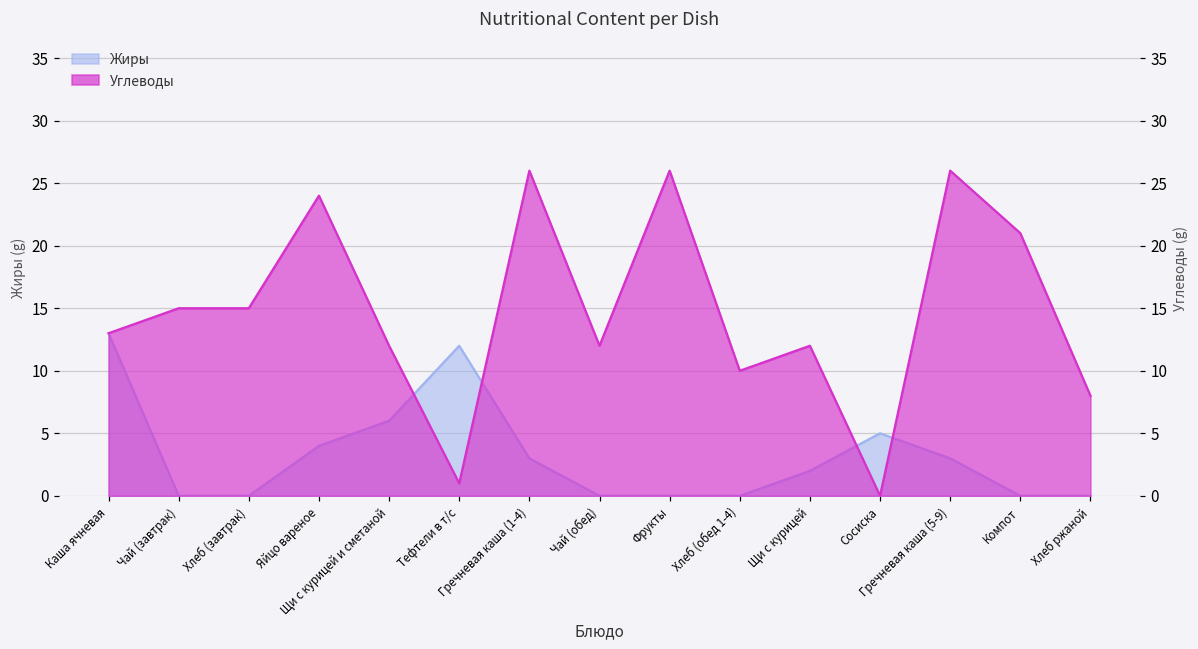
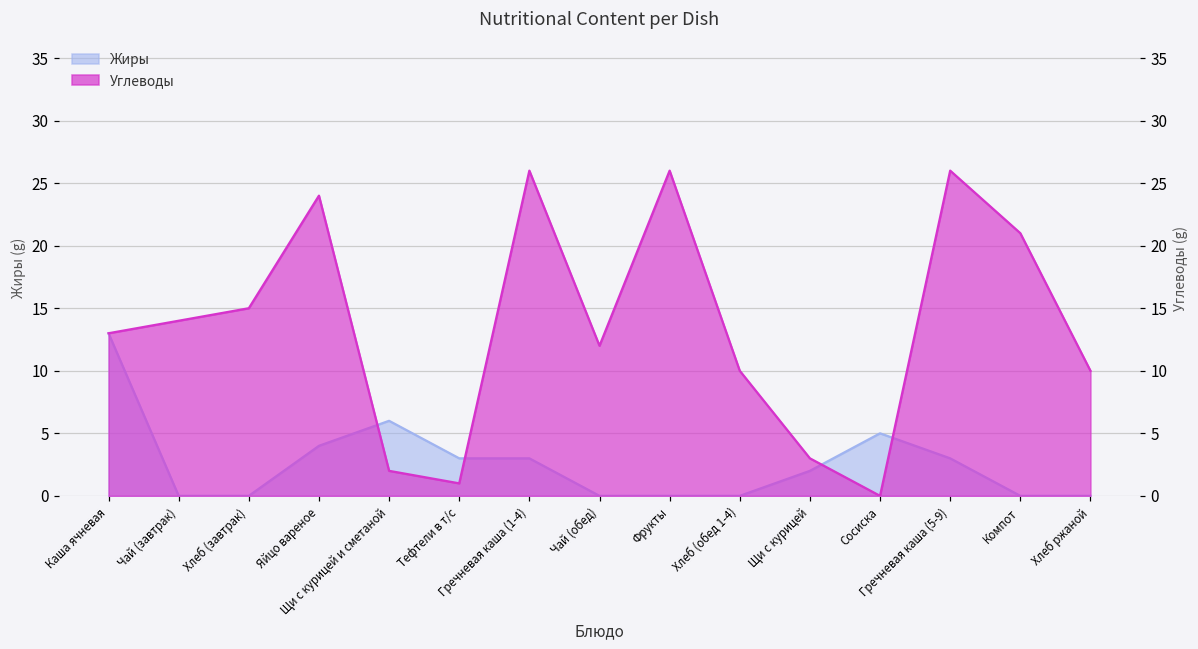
  {
    "Жиры": {
      "Каша ячневая": 13,
      "Чай (завтрак)": 0,
      "Хлеб (завтрак)": 0,
      "Яйцо вареное": 4,
      "Щи с курицей и сметаной": 6,
-     "Тефтели в т/с": 12,
+     "Тефтели в т/с": 3,
      "Гречневая каша (1-4)": 3,
      "Чай (обед)": 0,
      "Фрукты": 0,
      "Хлеб (обед 1-4)": 0,
      "Щи с курицей": 2,
      "Сосиска": 5,
      "Гречневая каша (5-9)": 3,
      "Компот": 0,
      "Хлеб ржаной": 0
    },
    "Углеводы": {
      "Каша ячневая": 13,
-     "Чай (завтрак)": 15,
+     "Чай (завтрак)": 14,
      "Хлеб (завтрак)": 15,
      "Яйцо вареное": 24,
-     "Щи с курицей и сметаной": 12,
+     "Щи с курицей и сметаной": 2,
      "Тефтели в т/с": 1,
      "Гречневая каша (1-4)": 26,
      "Чай (обед)": 12,
      "Фрукты": 26,
      "Хлеб (обед 1-4)": 10,
-     "Щи с курицей": 12,
+     "Щи с курицей": 3,
      "Сосиска": 0,
      "Гречневая каша (5-9)": 26,
      "Компот": 21,
-     "Хлеб ржаной": 8
+     "Хлеб ржаной": 10
    }
  }
